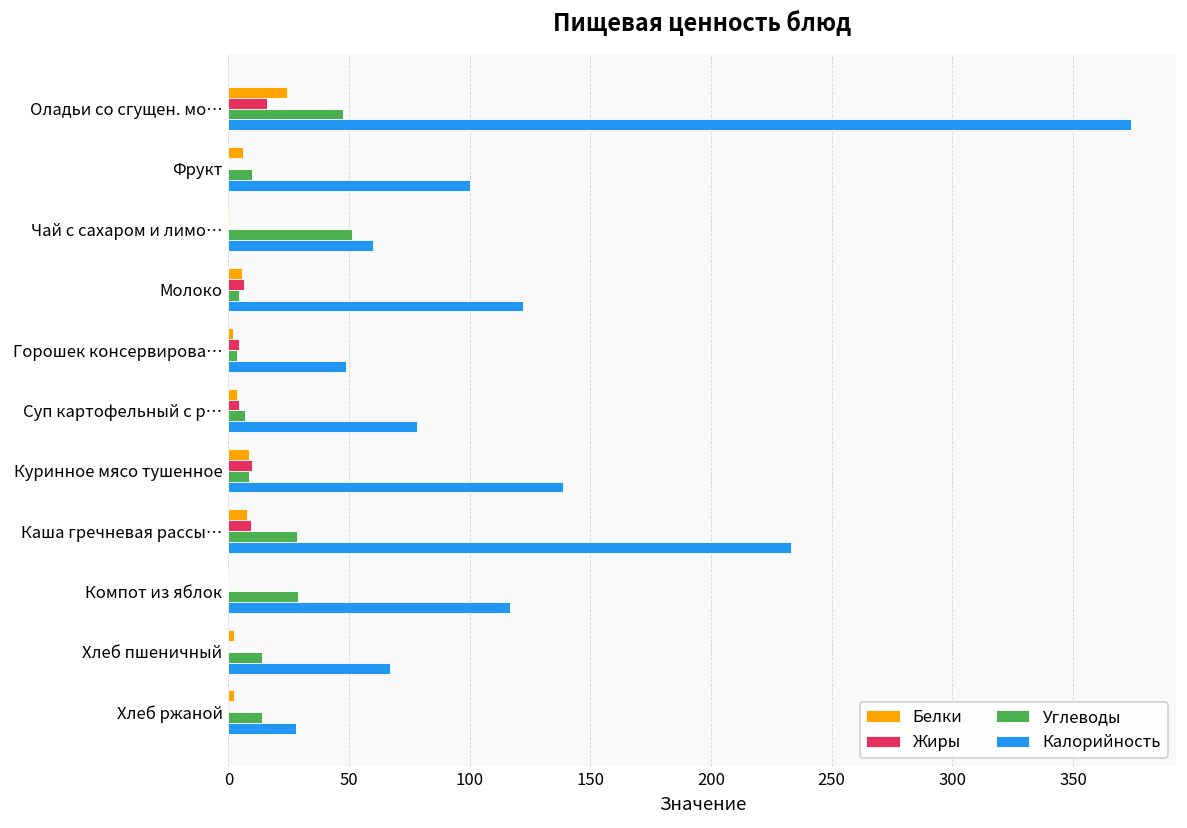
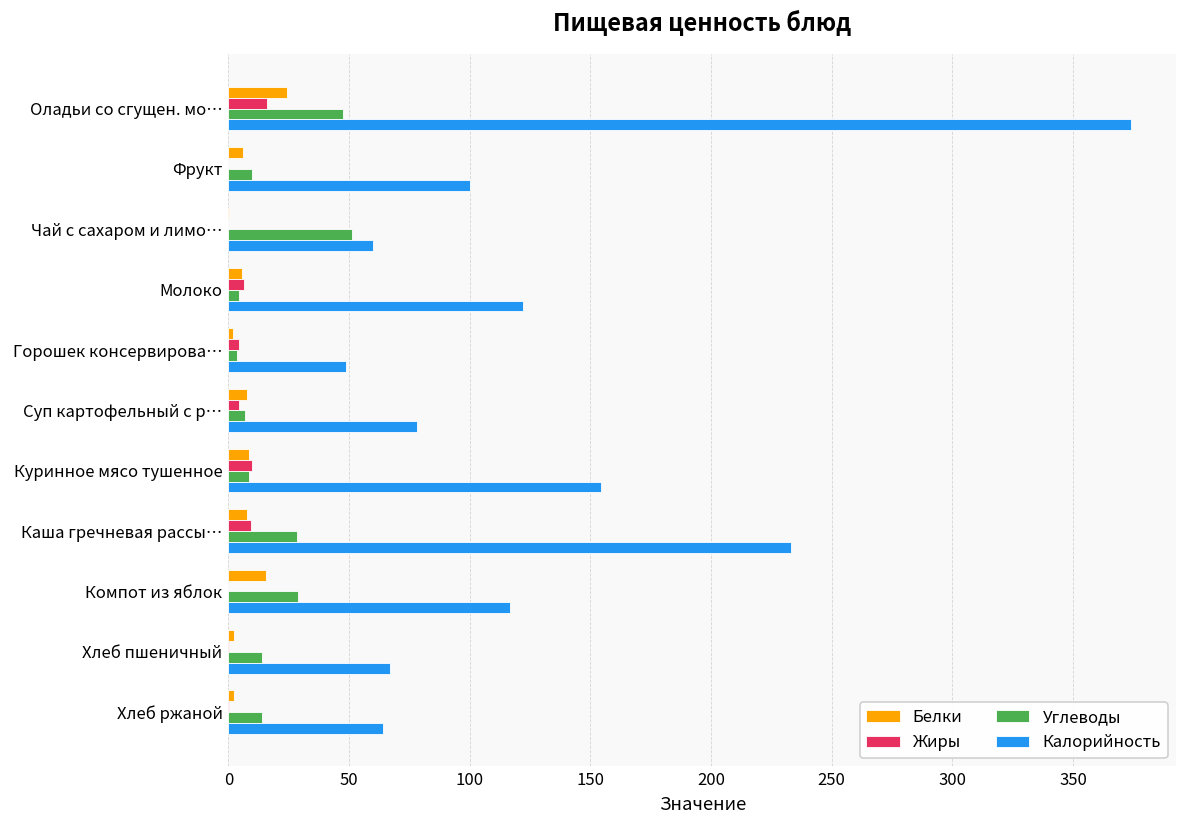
  {
    "Белки": {
      "Оладьи со сгущен. мо…": 24,
      "Фрукт": 6,
      "Молоко": 6,
      "Горошек консервирова…": 2,
-     "Суп картофельный с р…": 3,
+     "Суп картофельный с р…": 8,
      "Куринное мясо тушенное": 9,
      "Каша гречневая рассы…": 8,
-     "Компот из яблок": 0,
+     "Компот из яблок": 16,
      "Хлеб пшеничный": 2,
      "Хлеб ржаной": 2
    },
    "Жиры": {
      "Оладьи со сгущен. мо…": 16,
      "Фрукт": 0,
      "Чай с сахаром и лимо…": 0,
      "Молоко": 7,
      "Горошек консервирова…": 4,
      "Суп картофельный с р…": 4,
      "Куринное мясо тушенное": 10,
      "Каша гречневая рассы…": 10,
      "Компот из яблок": 0
    },
    "Углеводы": {
      "Оладьи со сгущен. мо…": 48,
      "Фрукт": 10,
      "Чай с сахаром и лимо…": 51,
      "Молоко": 4,
      "Горошек консервирова…": 4,
      "Суп картофельный с р…": 7,
      "Куринное мясо тушенное": 9,
      "Каша гречневая рассы…": 29,
      "Компот из яблок": 29,
      "Хлеб пшеничный": 14,
      "Хлеб ржаной": 14
    },
    "Калорийность": {
      "Оладьи со сгущен. мо…": 374,
      "Фрукт": 100,
      "Чай с сахаром и лимо…": 60,
      "Молоко": 122,
      "Горошек консервирова…": 49,
      "Суп картофельный с р…": 78,
-     "Куринное мясо тушенное": 139,
+     "Куринное мясо тушенное": 155,
      "Каша гречневая рассы…": 233,
      "Компот из яблок": 117,
      "Хлеб пшеничный": 67,
-     "Хлеб ржаной": 28
+     "Хлеб ржаной": 64
    }
  }
